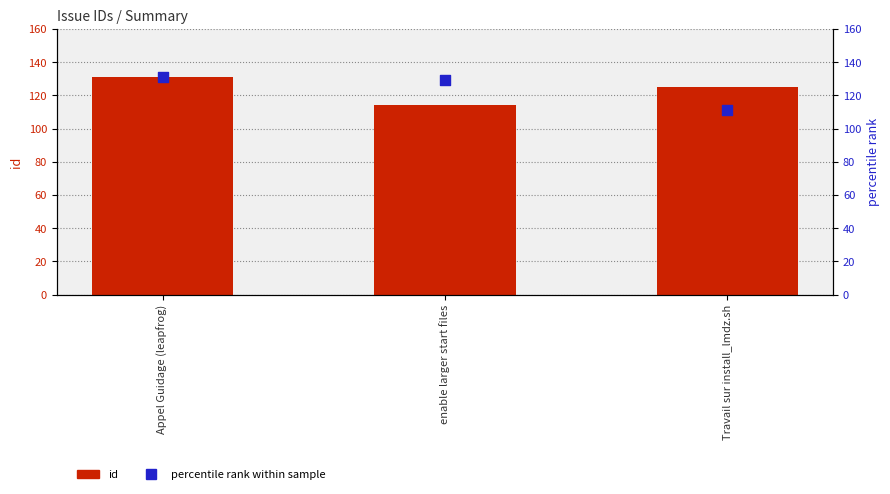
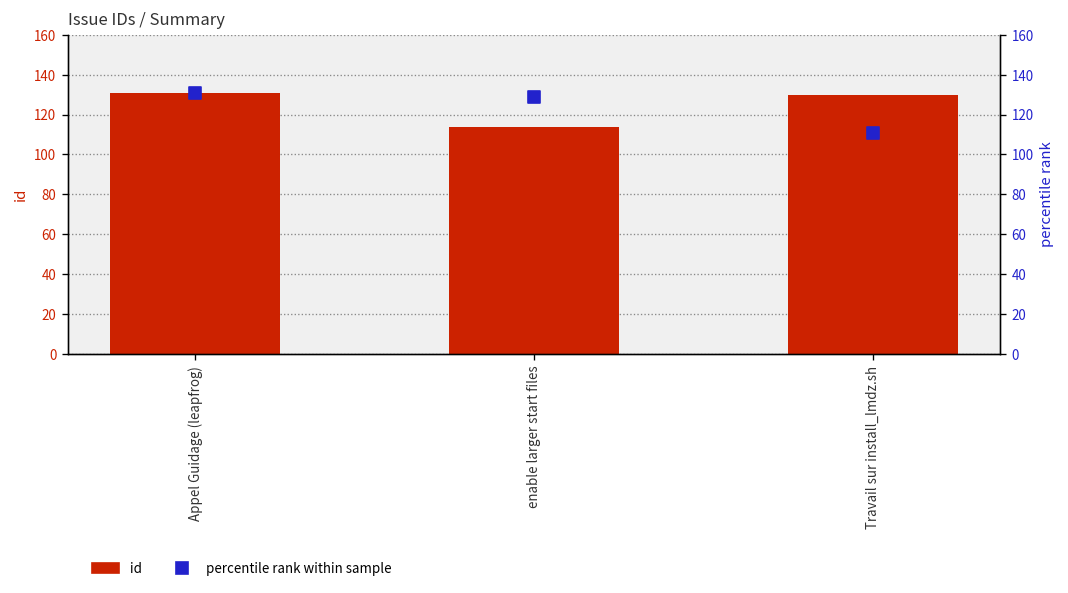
  {
    "id": {
      "Appel Guidage (leapfrog)": 131,
      "enable larger start files": 114,
-     "Travail sur install_lmdz.sh": 125
+     "Travail sur install_lmdz.sh": 130
    }
  }
